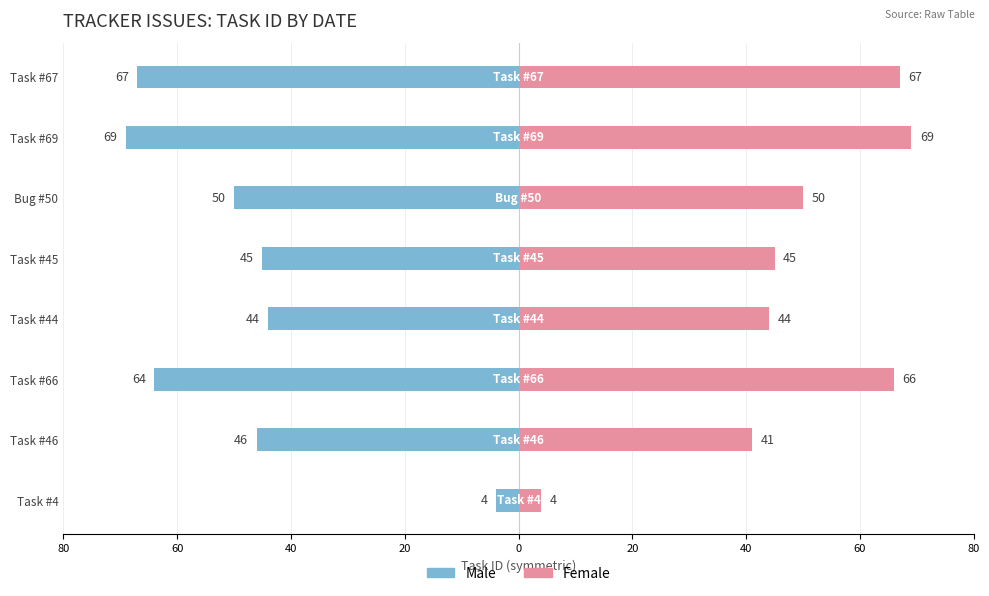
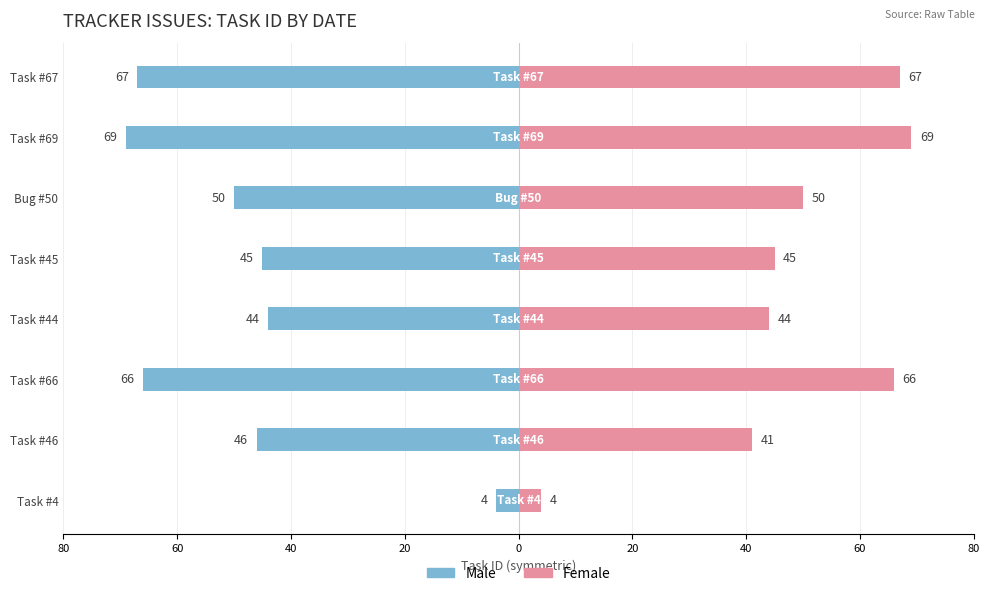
  {
    "Male": {
-     "Task #66": 64
+     "Task #66": 66
    },
    "Female": {
      "Task #67": 67,
      "Task #69": 69,
      "Bug #50": 50,
      "Task #45": 45,
      "Task #44": 44,
      "Task #66": 66,
      "Task #46": 41
    }
  }
